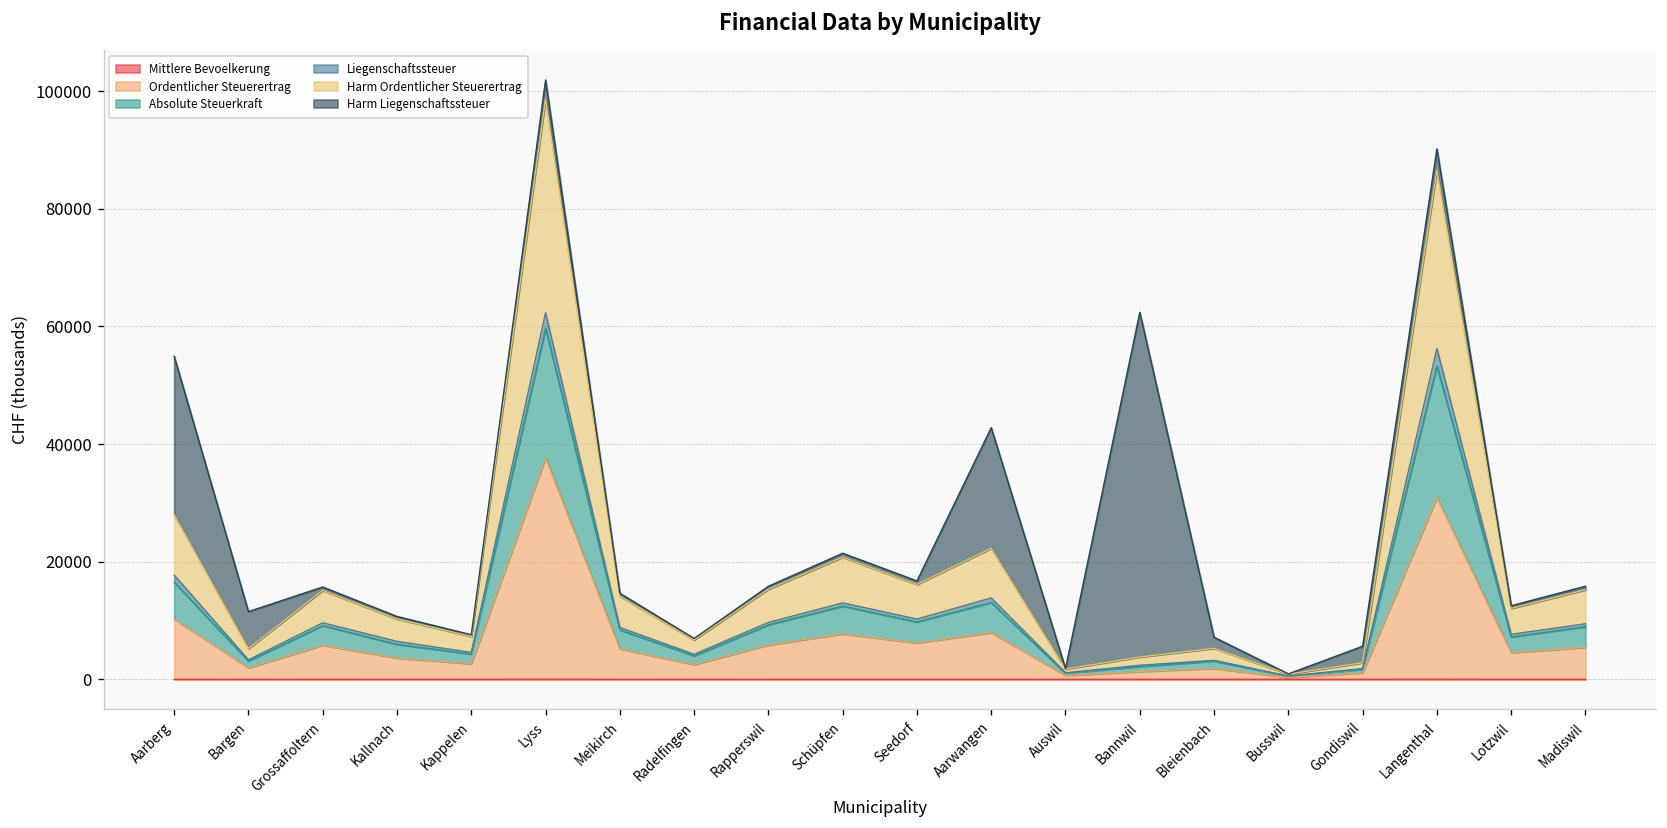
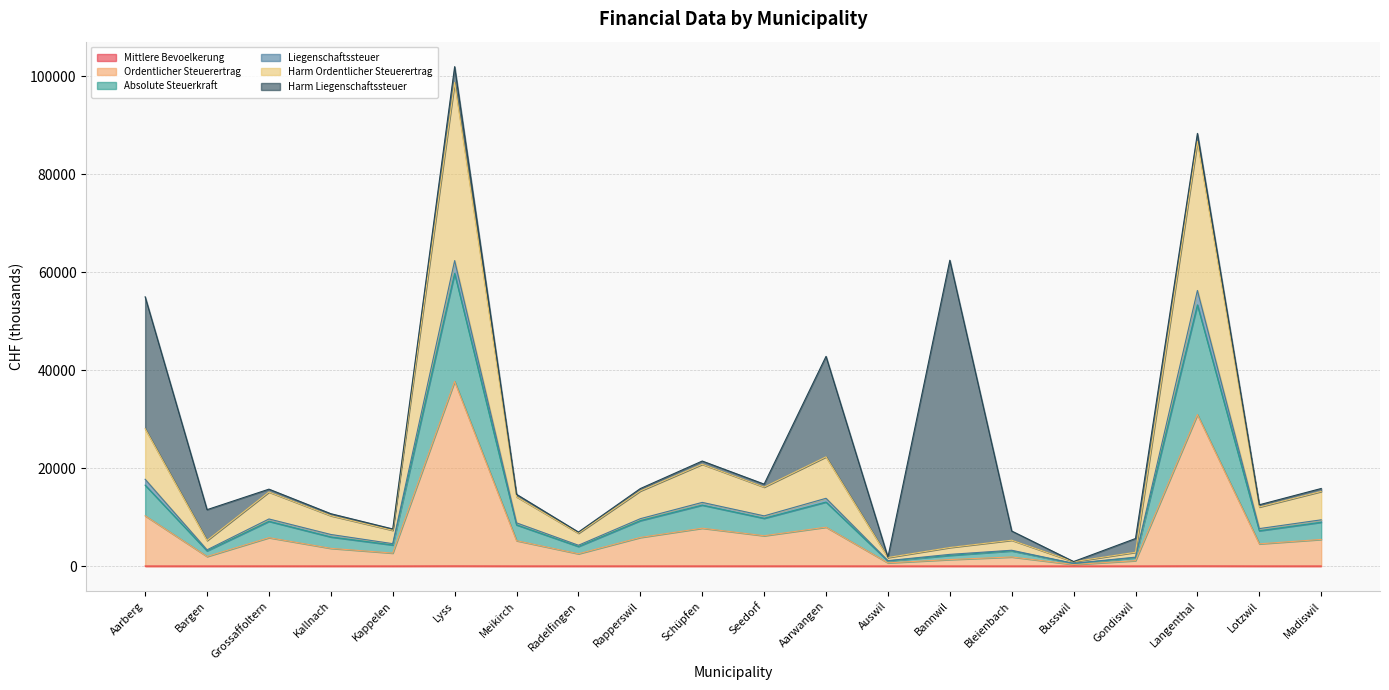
  {
    "Mittlere Bevoelkerung": {
      "Aarberg": 0,
      "Bargen": 0,
      "Grossaffoltern": 0,
      "Kallnach": 0,
      "Kappelen": 0,
      "Lyss": 0,
      "Meikirch": 0,
      "Radelfingen": 0,
      "Rapperswil": 0,
      "Schüpfen": 0,
      "Seedorf": 0,
      "Aarwangen": 0,
      "Auswil": 0,
      "Bannwil": 0,
      "Bleienbach": 0,
      "Gondiswil": 0,
      "Langenthal": 0,
      "Lotzwil": 0,
      "Madiswil": 0
    },
    "Harm Liegenschaftssteuer": {
      "Aarberg": 27000,
      "Bargen": 6000,
      "Grossaffoltern": 1000,
      "Lyss": 3000,
      "Schüpfen": 1000,
      "Seedorf": 1000,
      "Aarwangen": 21000,
      "Bannwil": 59000,
      "Bleienbach": 2000,
      "Gondiswil": 3000,
-     "Langenthal": 4000,
+     "Langenthal": 2000,
      "Madiswil": 1000
    }
  }
